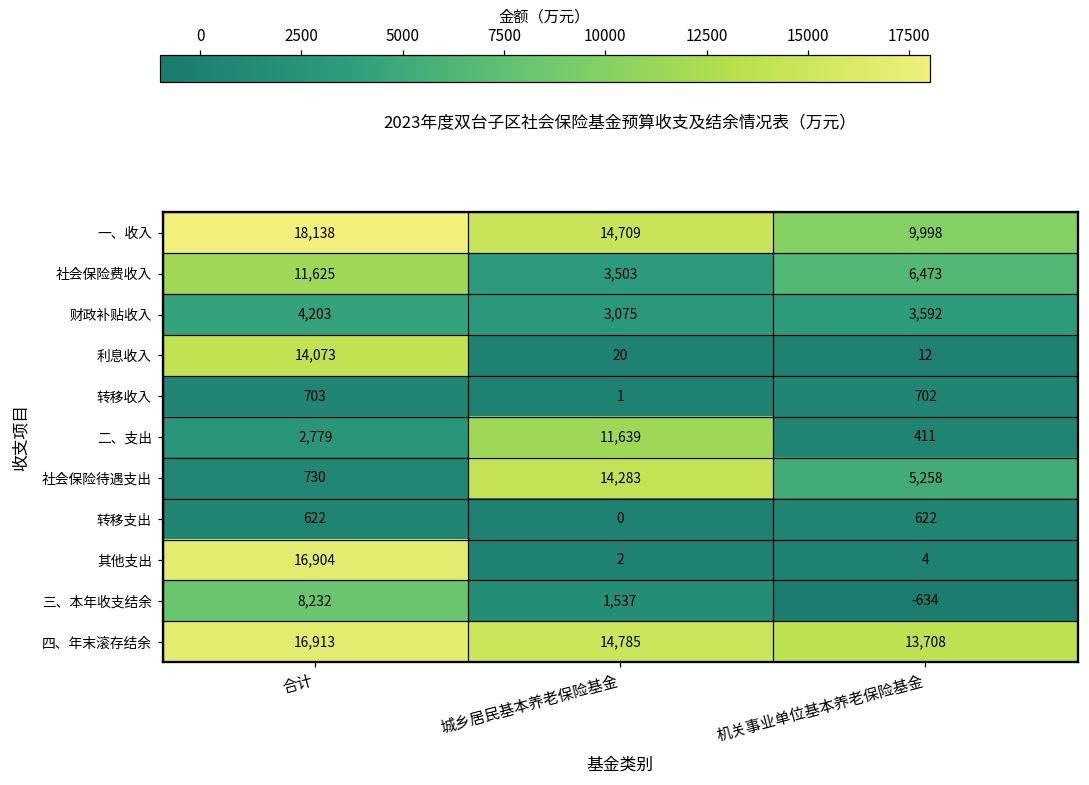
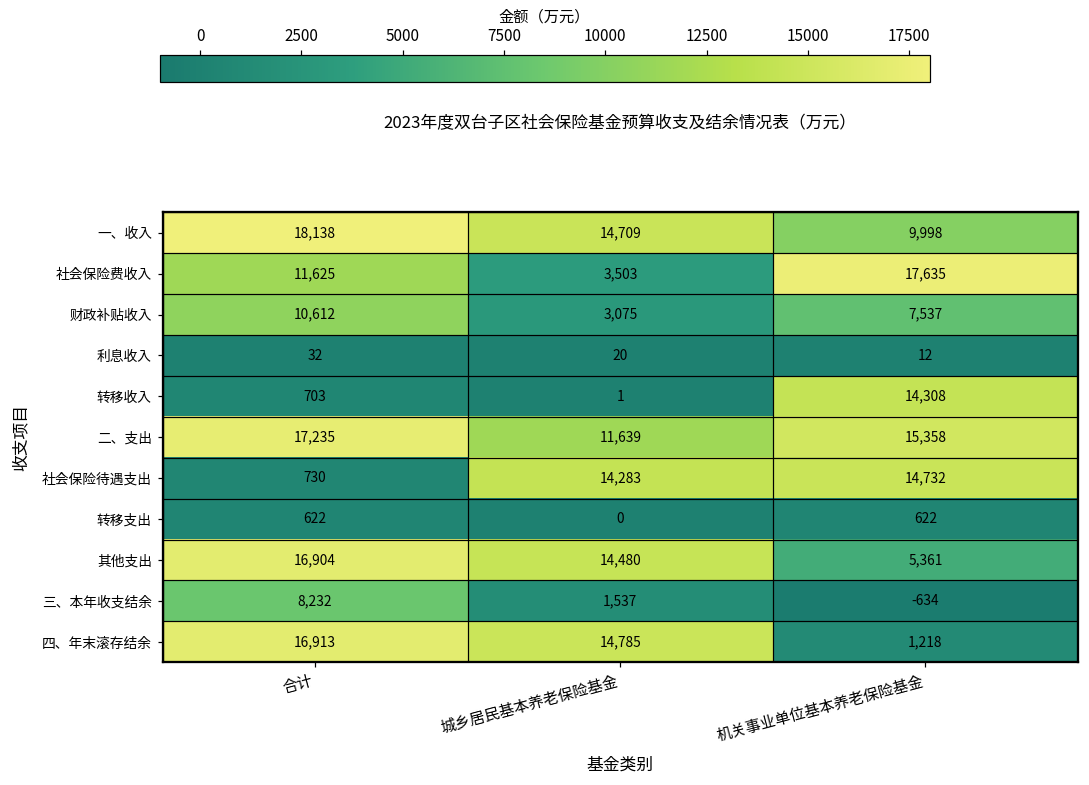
  {
    "一、收入": {
      "合计": "18,138",
      "城乡居民基本养老保险基金": "14,709",
      "机关事业单位基本养老保险基金": "9,998"
    },
    "社会保险费收入": {
      "合计": "11,625",
      "城乡居民基本养老保险基金": "3,503",
-     "机关事业单位基本养老保险基金": "6,473"
+     "机关事业单位基本养老保险基金": "17,635"
    },
    "财政补贴收入": {
-     "合计": "4,203",
+     "合计": "10,612",
      "城乡居民基本养老保险基金": "3,075",
-     "机关事业单位基本养老保险基金": "3,592"
+     "机关事业单位基本养老保险基金": "7,537"
    },
    "利息收入": {
-     "合计": "14,073",
+     "合计": "32",
      "城乡居民基本养老保险基金": "20",
      "机关事业单位基本养老保险基金": "12"
    },
    "转移收入": {
      "合计": "703",
      "城乡居民基本养老保险基金": "1",
-     "机关事业单位基本养老保险基金": "702"
+     "机关事业单位基本养老保险基金": "14,308"
    },
    "二、支出": {
-     "合计": "2,779",
+     "合计": "17,235",
      "城乡居民基本养老保险基金": "11,639",
-     "机关事业单位基本养老保险基金": "411"
+     "机关事业单位基本养老保险基金": "15,358"
    },
    "社会保险待遇支出": {
      "合计": "730",
      "城乡居民基本养老保险基金": "14,283",
-     "机关事业单位基本养老保险基金": "5,258"
+     "机关事业单位基本养老保险基金": "14,732"
    },
    "转移支出": {
      "合计": "622",
      "城乡居民基本养老保险基金": "0",
      "机关事业单位基本养老保险基金": "622"
    },
    "其他支出": {
      "合计": "16,904",
-     "城乡居民基本养老保险基金": "2",
-     "机关事业单位基本养老保险基金": "4"
+     "城乡居民基本养老保险基金": "14,480",
+     "机关事业单位基本养老保险基金": "5,361"
    },
    "三、本年收支结余": {
      "合计": "8,232",
      "城乡居民基本养老保险基金": "1,537",
      "机关事业单位基本养老保险基金": "-634"
    },
    "四、年末滚存结余": {
      "合计": "16,913",
      "城乡居民基本养老保险基金": "14,785",
-     "机关事业单位基本养老保险基金": "13,708"
+     "机关事业单位基本养老保险基金": "1,218"
    }
  }
